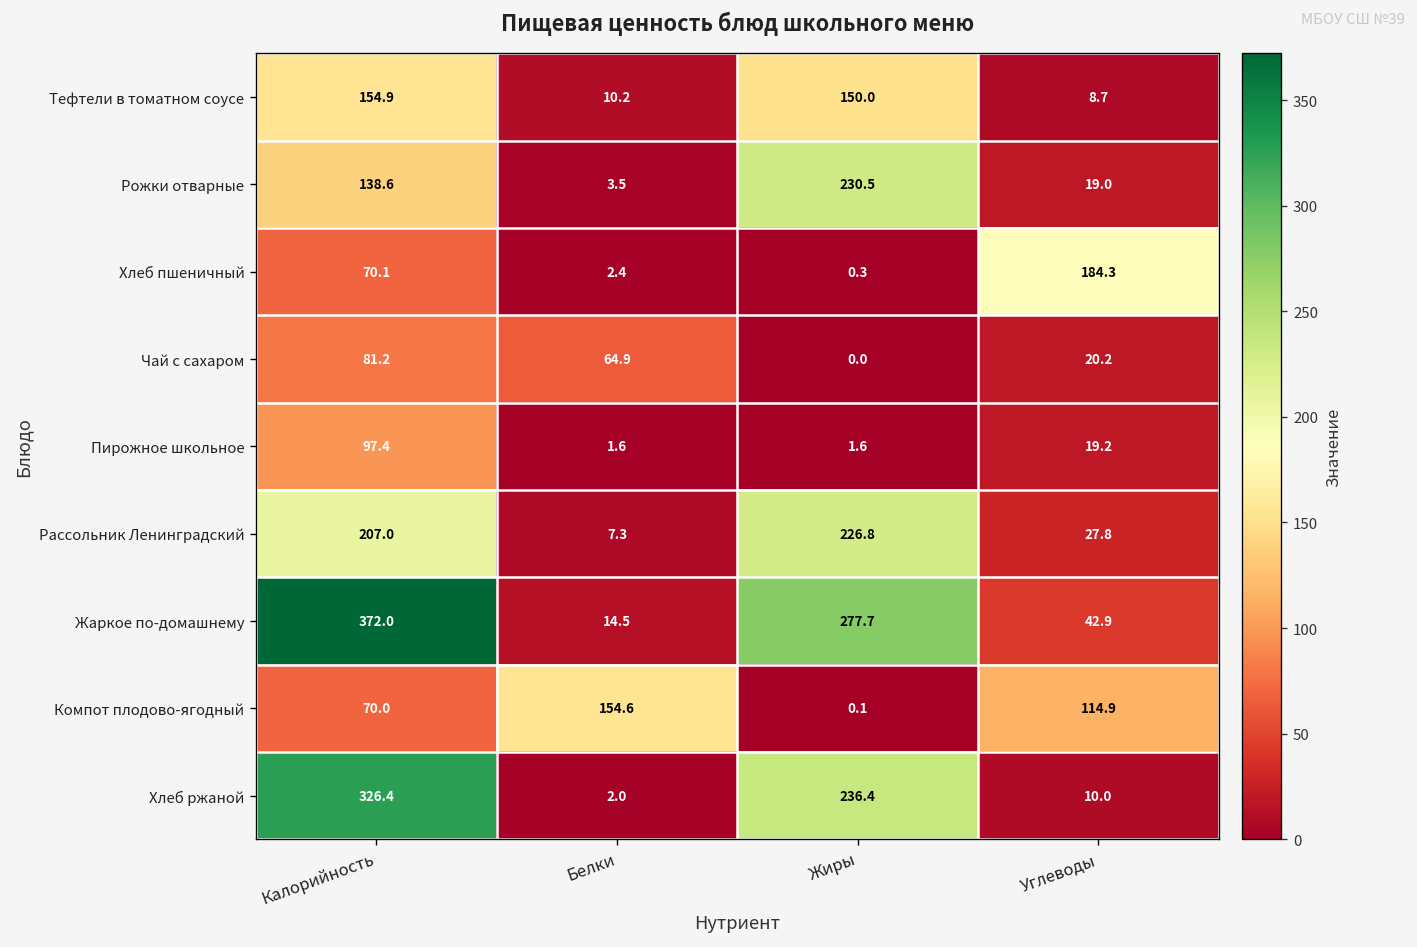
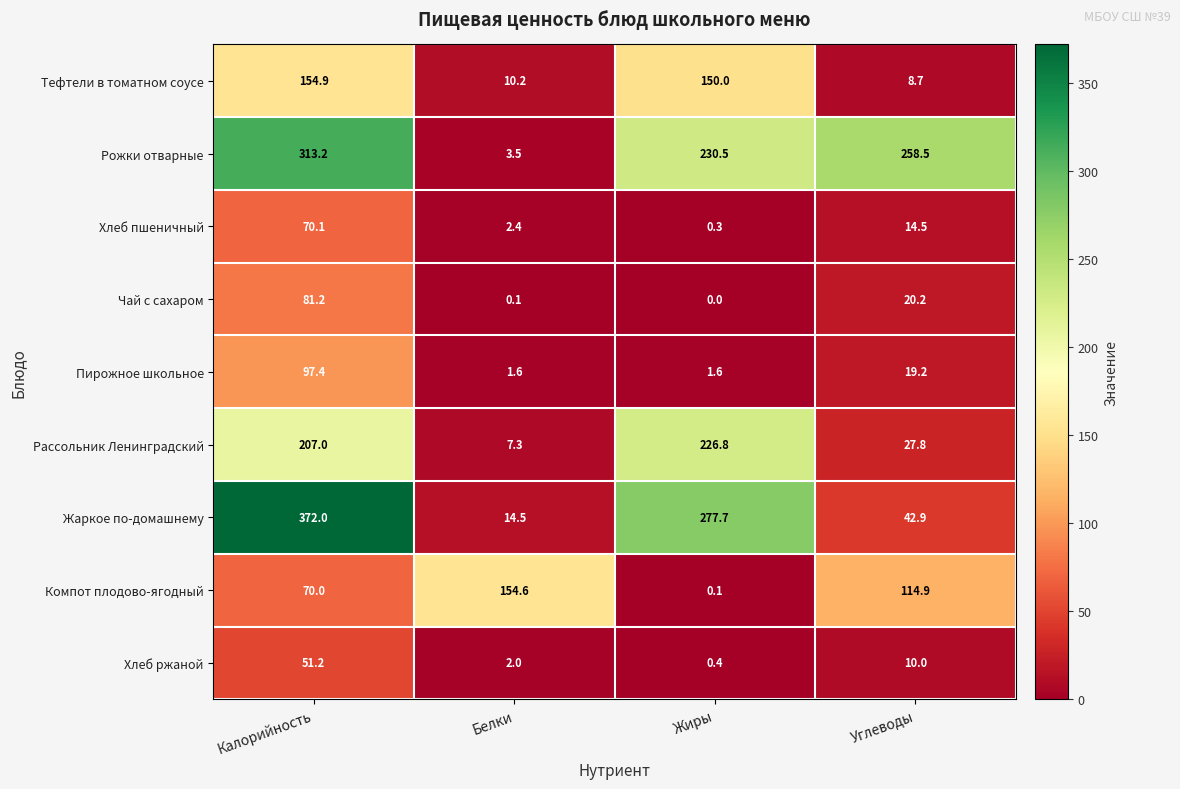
  {
    "Тефтели в томатном соусе": {
      "Калорийность": 154.9,
      "Белки": 10.2,
      "Жиры": 150.0,
      "Углеводы": 8.7
    },
    "Рожки отварные": {
-     "Калорийность": 138.6,
+     "Калорийность": 313.2,
      "Белки": 3.5,
      "Жиры": 230.5,
-     "Углеводы": 19.0
+     "Углеводы": 258.5
    },
    "Хлеб пшеничный": {
      "Калорийность": 70.1,
      "Белки": 2.4,
      "Жиры": 0.3,
-     "Углеводы": 184.3
+     "Углеводы": 14.5
    },
    "Чай с сахаром": {
      "Калорийность": 81.2,
-     "Белки": 64.9,
+     "Белки": 0.1,
      "Жиры": 0.0,
      "Углеводы": 20.2
    },
    "Пирожное школьное": {
      "Калорийность": 97.4,
      "Белки": 1.6,
      "Жиры": 1.6,
      "Углеводы": 19.2
    },
    "Рассольник Ленинградский": {
      "Калорийность": 207.0,
      "Белки": 7.3,
      "Жиры": 226.8,
      "Углеводы": 27.8
    },
    "Жаркое по-домашнему": {
      "Калорийность": 372.0,
      "Белки": 14.5,
      "Жиры": 277.7,
      "Углеводы": 42.9
    },
    "Компот плодово-ягодный": {
      "Калорийность": 70.0,
      "Белки": 154.6,
      "Жиры": 0.1,
      "Углеводы": 114.9
    },
    "Хлеб ржаной": {
-     "Калорийность": 326.4,
+     "Калорийность": 51.2,
      "Белки": 2.0,
-     "Жиры": 236.4,
+     "Жиры": 0.4,
      "Углеводы": 10.0
    }
  }
